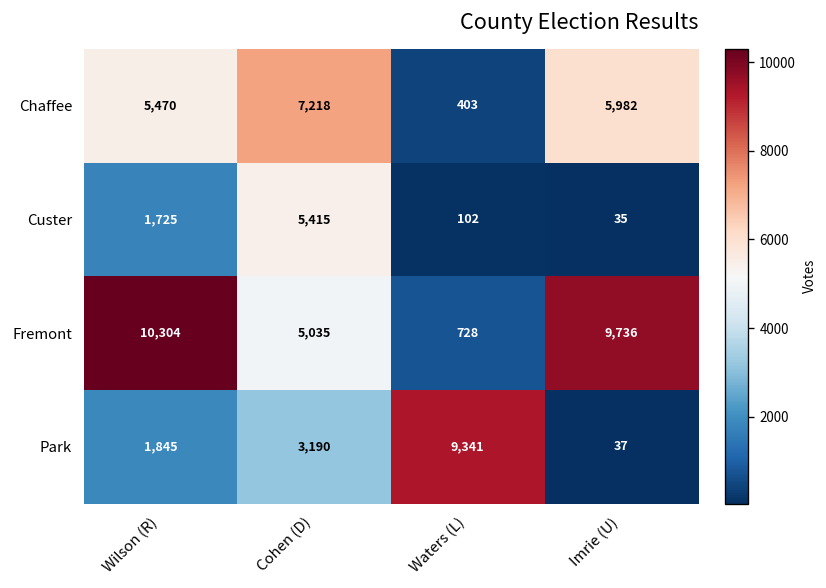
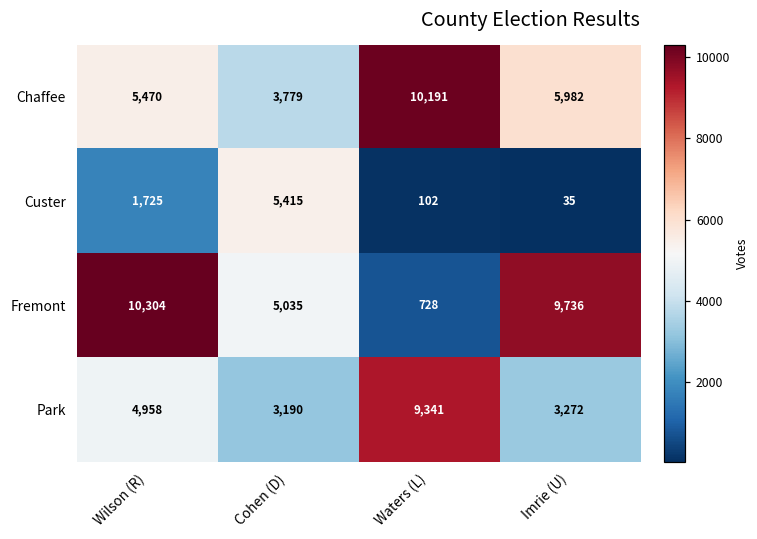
  {
    "Chaffee": {
      "Wilson (R)": "5,470",
-     "Cohen (D)": "7,218",
-     "Waters (L)": "403",
+     "Cohen (D)": "3,779",
+     "Waters (L)": "10,191",
      "Imrie (U)": "5,982"
    },
    "Custer": {
      "Wilson (R)": "1,725",
      "Cohen (D)": "5,415",
      "Waters (L)": "102",
      "Imrie (U)": "35"
    },
    "Fremont": {
      "Wilson (R)": "10,304",
      "Cohen (D)": "5,035",
      "Waters (L)": "728",
      "Imrie (U)": "9,736"
    },
    "Park": {
-     "Wilson (R)": "1,845",
+     "Wilson (R)": "4,958",
      "Cohen (D)": "3,190",
      "Waters (L)": "9,341",
-     "Imrie (U)": "37"
+     "Imrie (U)": "3,272"
    }
  }
